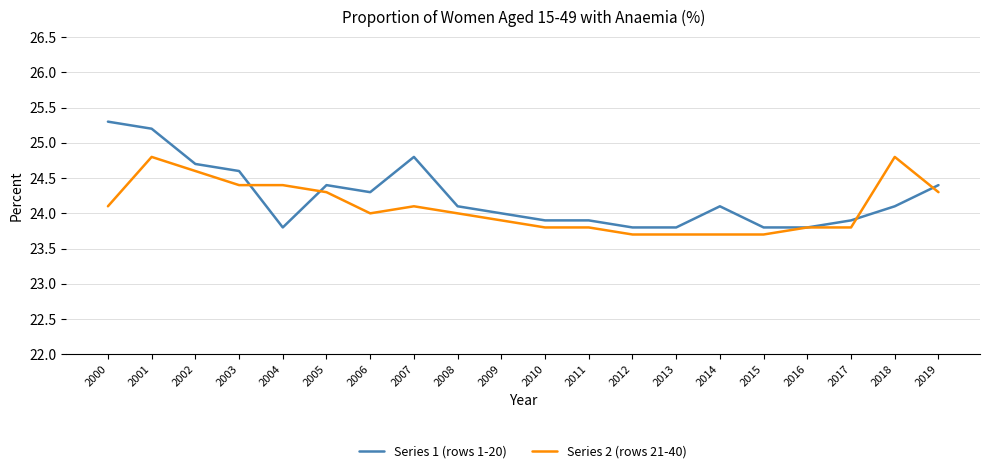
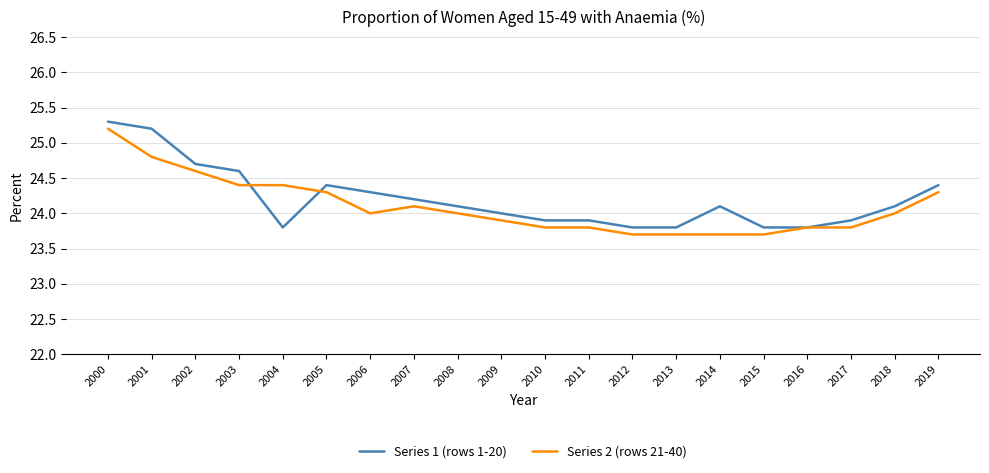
  {
    "Series 1 (rows 1-20)": {
      "2000": 25.3,
      "2001": 25.2,
      "2002": 24.7,
      "2003": 24.6,
      "2004": 23.8,
      "2005": 24.4,
      "2006": 24.3,
-     "2007": 24.8,
+     "2007": 24.2,
      "2008": 24.1,
      "2009": 24.0,
      "2010": 23.9,
      "2011": 23.9,
      "2012": 23.8,
      "2013": 23.8,
      "2014": 24.1,
      "2015": 23.8,
      "2017": 23.9,
      "2018": 24.1,
      "2019": 24.4
    },
    "Series 2 (rows 21-40)": {
-     "2000": 24.1,
+     "2000": 25.2,
      "2001": 24.8,
      "2002": 24.6,
      "2003": 24.4,
      "2004": 24.4,
      "2005": 24.3,
      "2006": 24.0,
      "2007": 24.1,
      "2008": 24.0,
      "2009": 23.9,
      "2010": 23.8,
      "2011": 23.8,
      "2012": 23.7,
      "2013": 23.7,
      "2014": 23.7,
      "2015": 23.7,
      "2017": 23.8,
-     "2018": 24.8,
+     "2018": 24.0,
      "2019": 24.3
    }
  }
